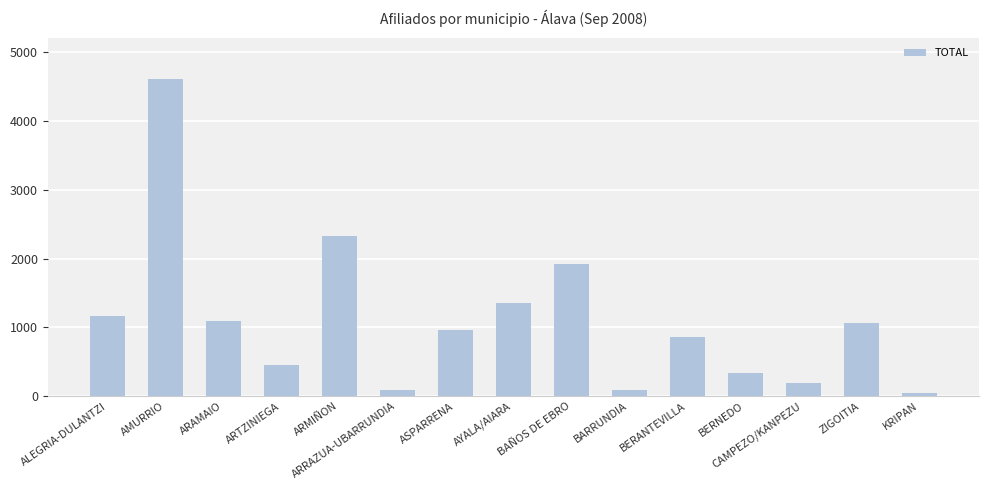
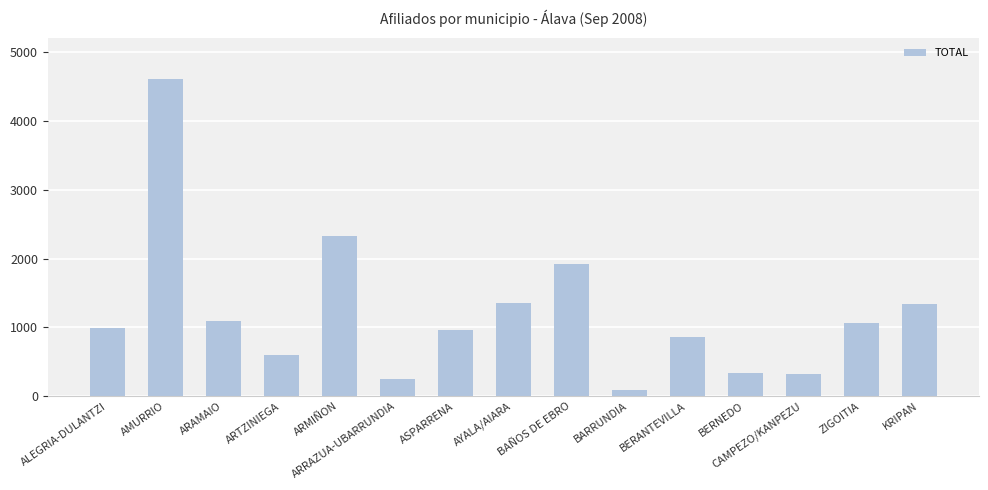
  {
-   "ALEGRIA-DULANTZI": 1200,
+   "ALEGRIA-DULANTZI": 1000,
    "AMURRIO": 4600,
    "ARAMAIO": 1100,
-   "ARTZINIEGA": 400,
+   "ARTZINIEGA": 600,
    "ARMIÑON": 2300,
-   "ARRAZUA-UBARRUNDIA": 100,
+   "ARRAZUA-UBARRUNDIA": 300,
    "ASPARRENA": 1000,
    "AYALA/AIARA": 1300,
    "BAÑOS DE EBRO": 1900,
    "BARRUNDIA": 100,
    "BERANTEVILLA": 900,
    "BERNEDO": 300,
-   "CAMPEZO/KANPEZU": 200,
+   "CAMPEZO/KANPEZU": 300,
    "ZIGOITIA": 1100,
-   "KRIPAN": 0
+   "KRIPAN": 1300
  }
